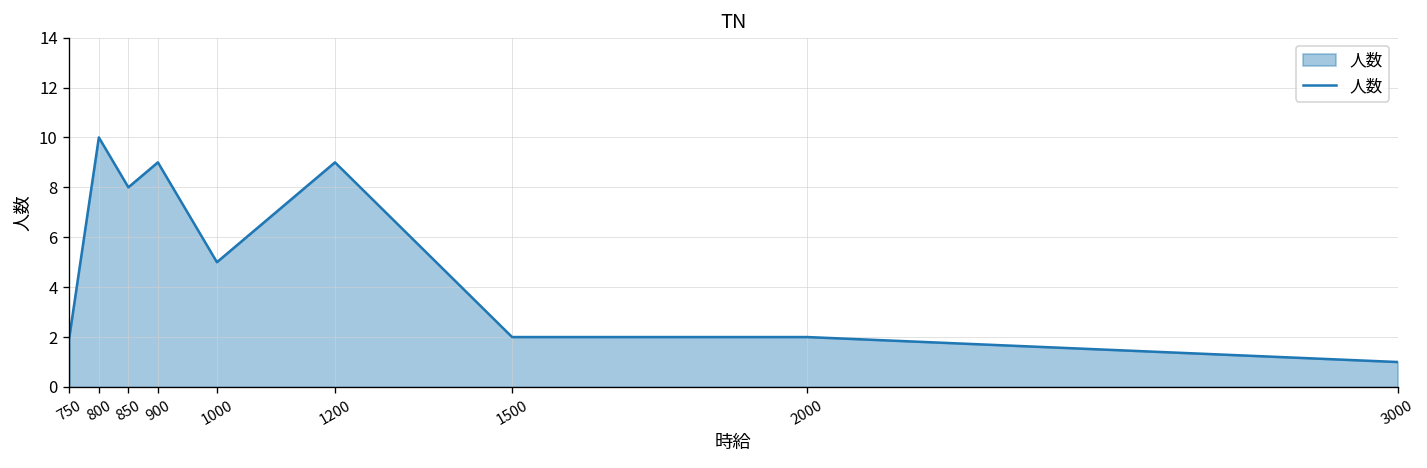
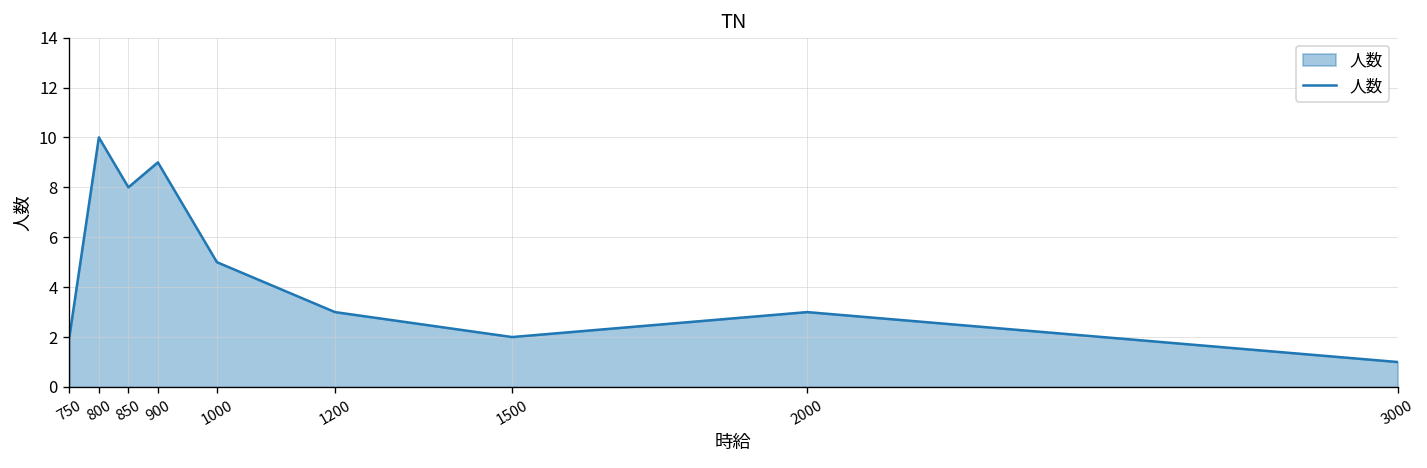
  {
    "750": 2,
    "800": 10,
    "850": 8,
    "900": 9,
    "1000": 5,
-   "1200": 9,
+   "1200": 3,
    "1500": 2,
-   "2000": 2,
+   "2000": 3,
    "3000": 1
  }
